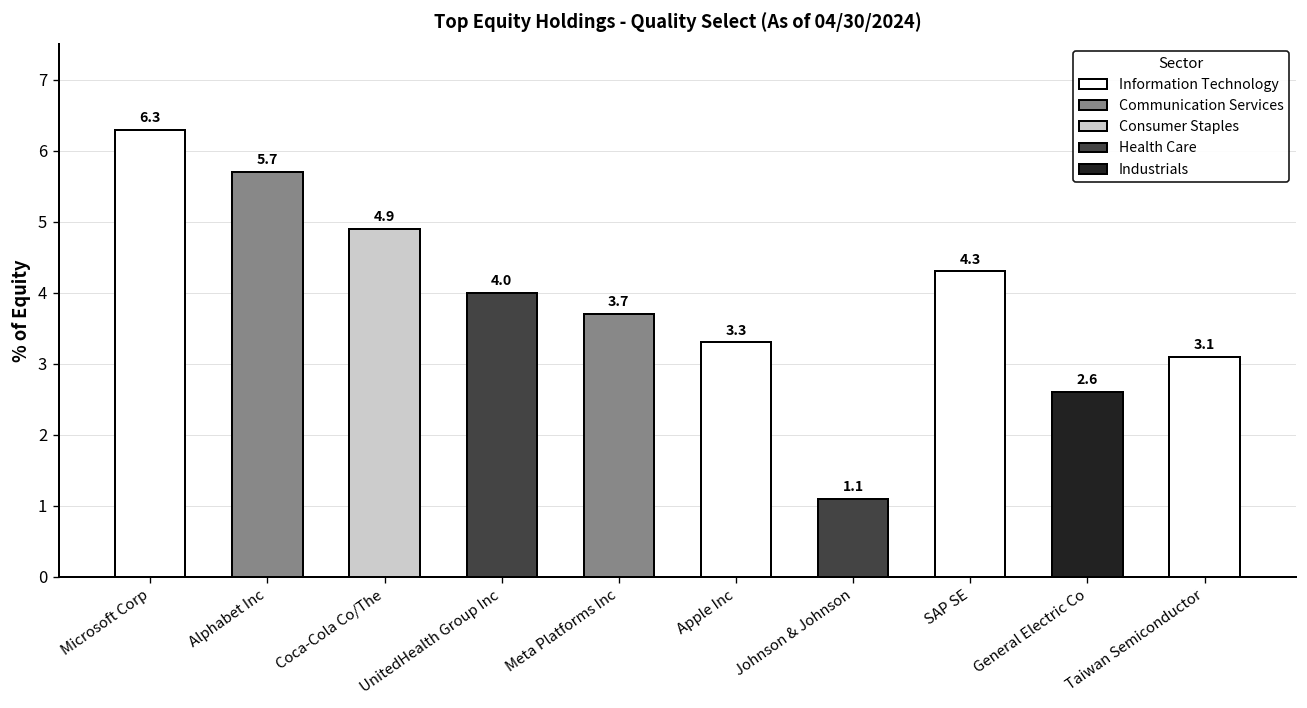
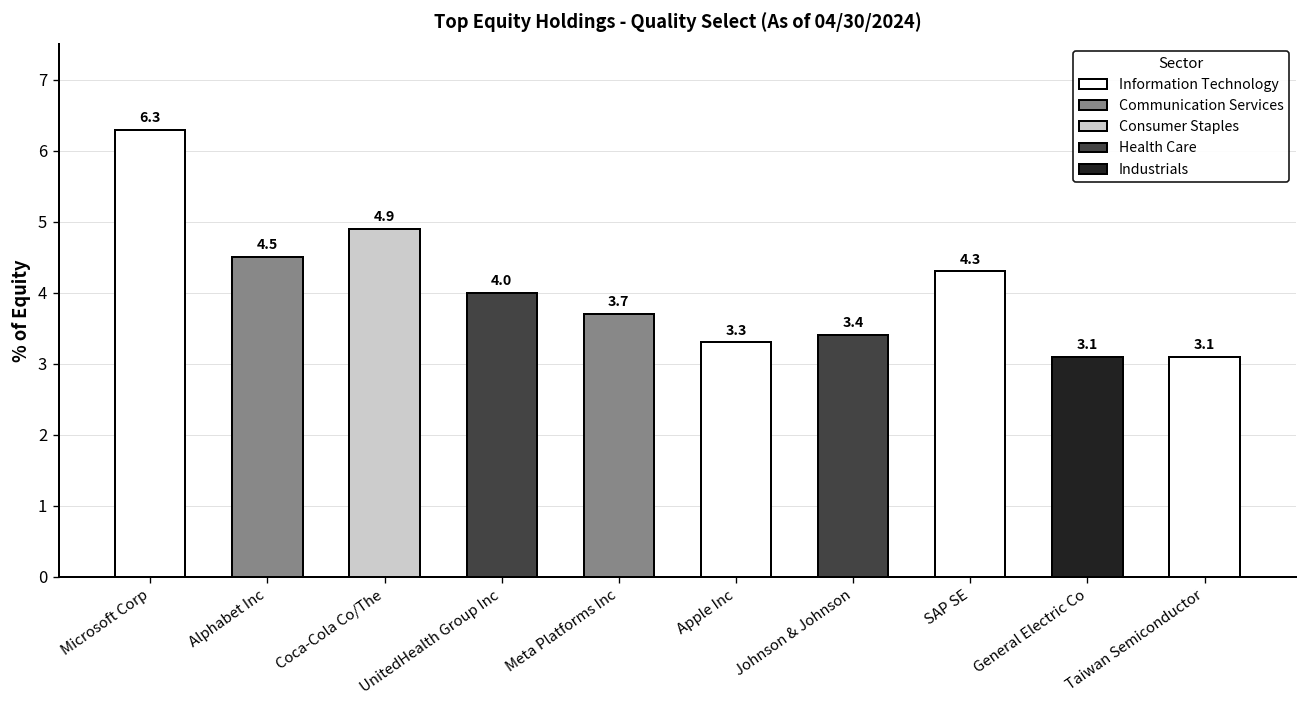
  {
    "Microsoft Corp": 6.3,
-   "Alphabet Inc": 5.7,
+   "Alphabet Inc": 4.5,
    "Coca-Cola Co/The": 4.9,
    "UnitedHealth Group Inc": 4.0,
    "Meta Platforms Inc": 3.7,
    "Apple Inc": 3.3,
-   "Johnson & Johnson": 1.1,
+   "Johnson & Johnson": 3.4,
    "SAP SE": 4.3,
-   "General Electric Co": 2.6,
+   "General Electric Co": 3.1,
    "Taiwan Semiconductor": 3.1
  }
